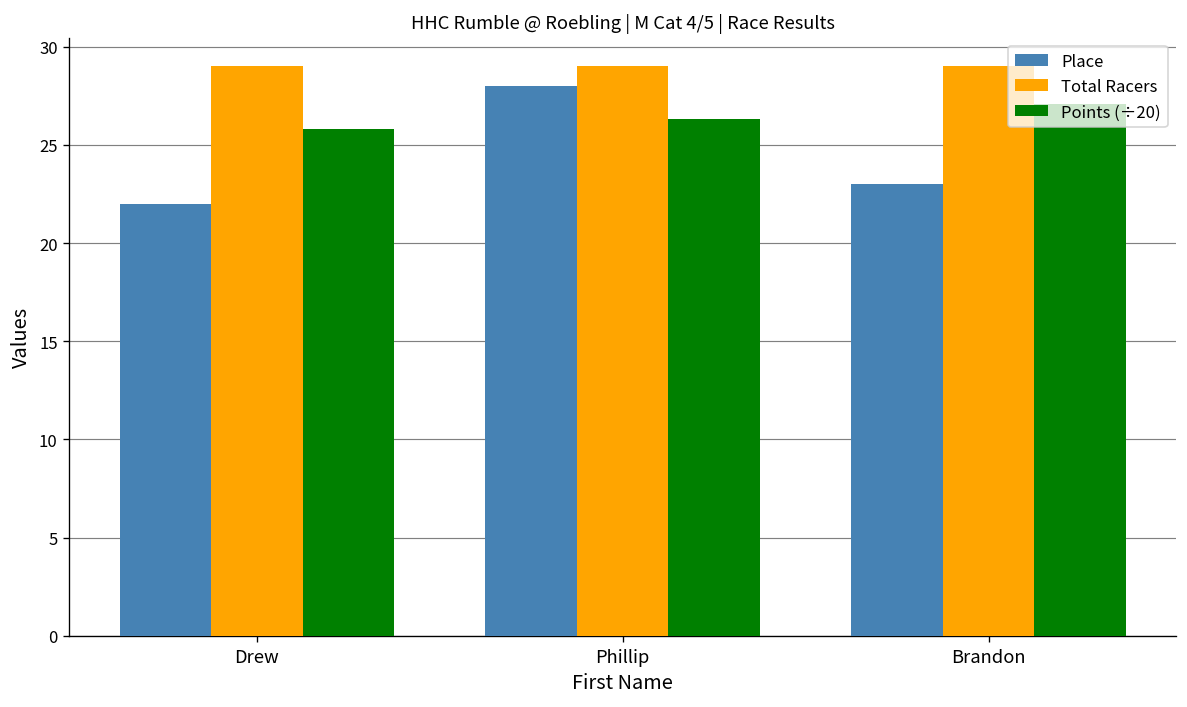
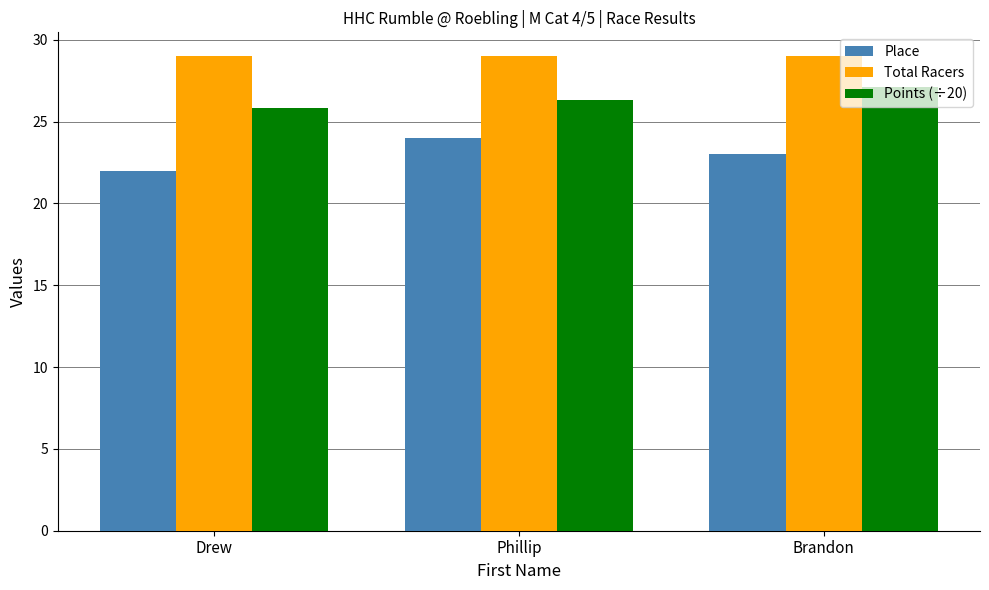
  {
    "Place": {
      "Drew": 22,
-     "Phillip": 28,
+     "Phillip": 24,
      "Brandon": 23
    },
    "Total Racers": {
      "Drew": 29,
      "Phillip": 29,
      "Brandon": 29
    },
    "Points (÷20)": {
      "Drew": 25.8,
      "Phillip": 26.3
    }
  }
